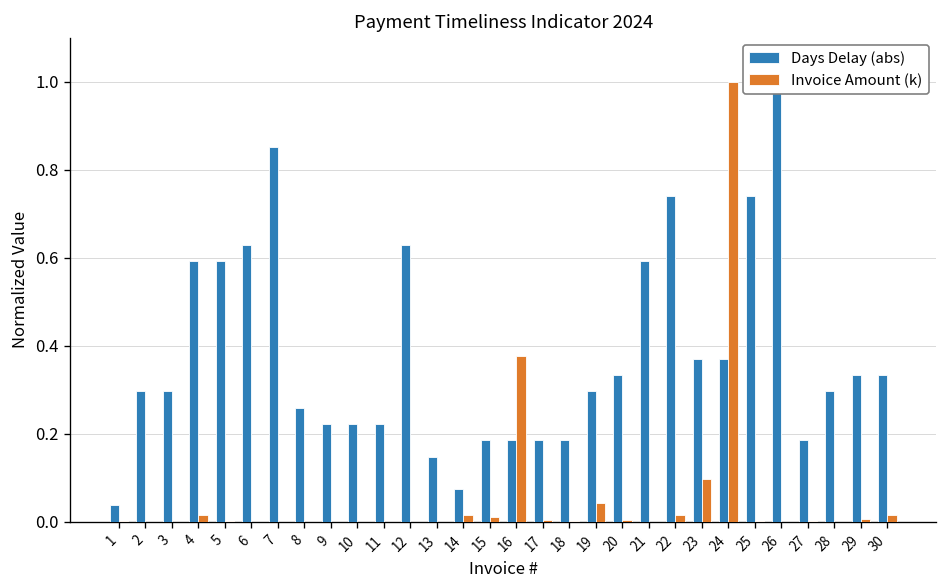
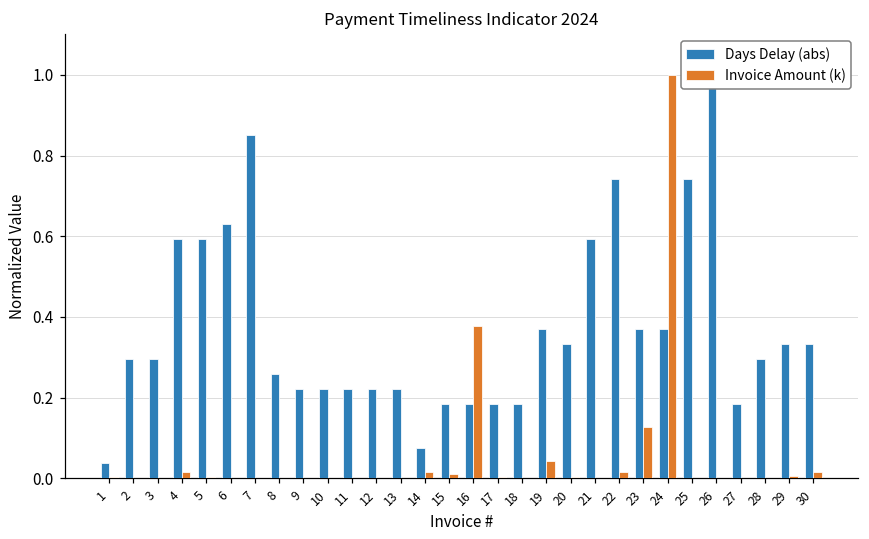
  {
    "Days Delay (abs)": {
      "1": 0.04,
      "2": 0.30,
      "3": 0.30,
      "4": 0.59,
      "5": 0.59,
      "6": 0.63,
      "7": 0.85,
      "8": 0.26,
      "9": 0.22,
      "10": 0.22,
      "11": 0.22,
-     "12": 0.63,
-     "13": 0.15,
+     "12": 0.22,
+     "13": 0.22,
      "14": 0.07,
      "15": 0.19,
      "16": 0.19,
      "17": 0.19,
      "18": 0.19,
-     "19": 0.30,
+     "19": 0.37,
      "20": 0.33,
      "21": 0.59,
      "22": 0.74,
      "23": 0.37,
      "24": 0.37,
      "25": 0.74,
      "27": 0.19,
      "28": 0.30,
      "29": 0.33,
      "30": 0.33
    },
    "Invoice Amount (k)": {
      "4": 0.02,
      "14": 0.02,
      "15": 0.01,
      "16": 0.38,
      "19": 0.04,
      "22": 0.02,
-     "23": 0.10,
+     "23": 0.13,
      "24": 1.00,
      "30": 0.02
    }
  }
